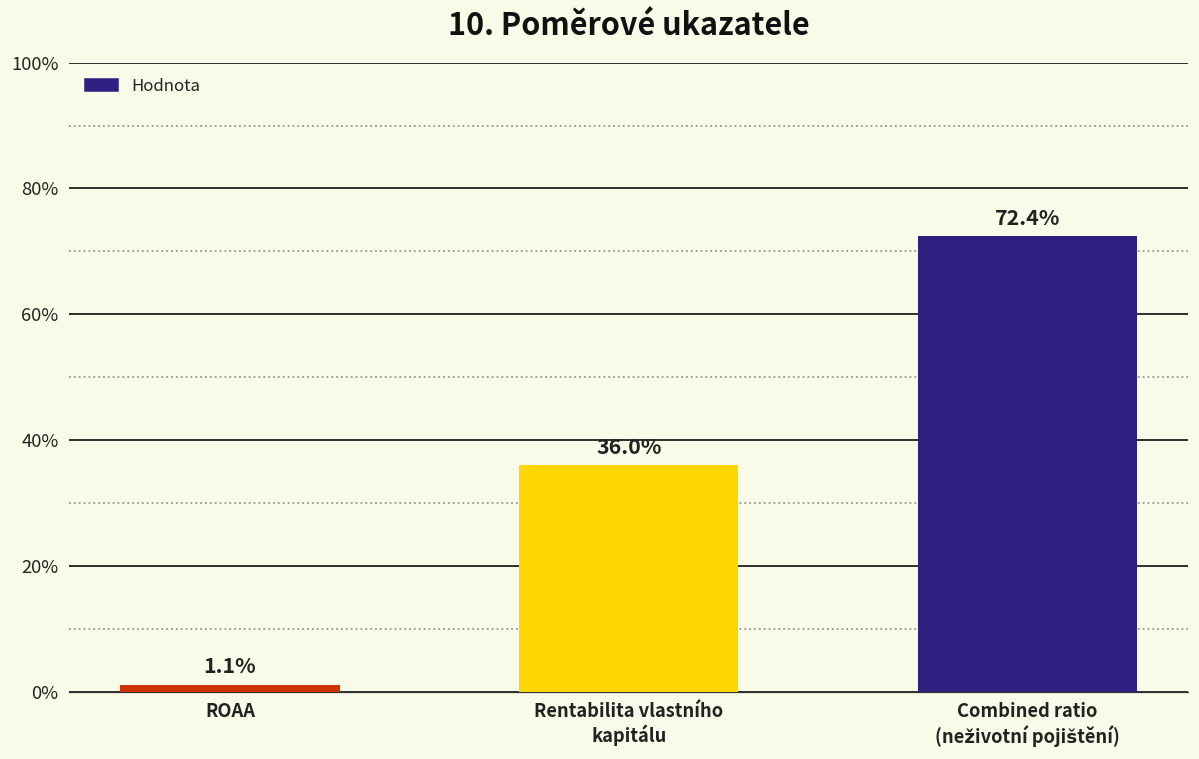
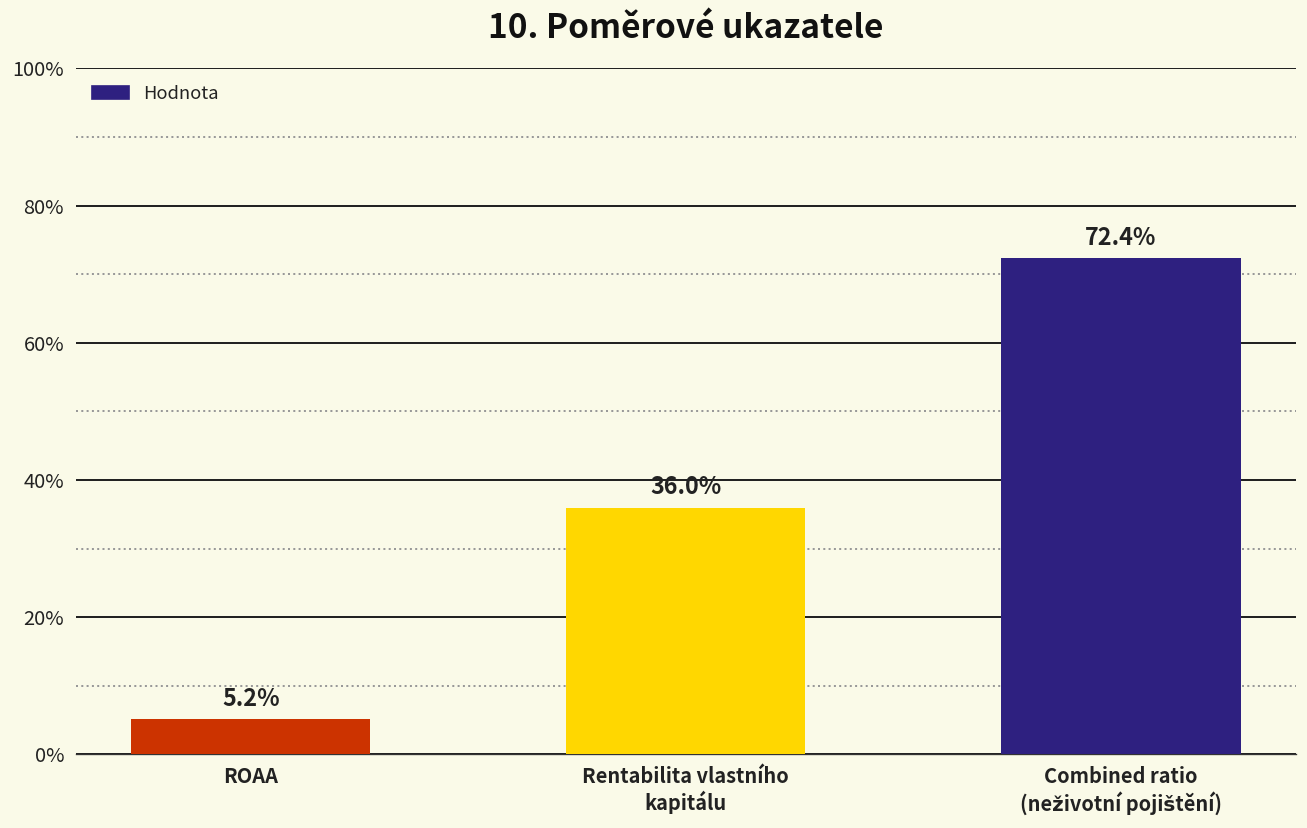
  {
-   "ROAA": "1.1%",
+   "ROAA": "5.2%",
    "Rentabilita vlastního kapitálu": "36.0%",
    "Combined ratio (neživotní pojištění)": "72.4%"
  }
